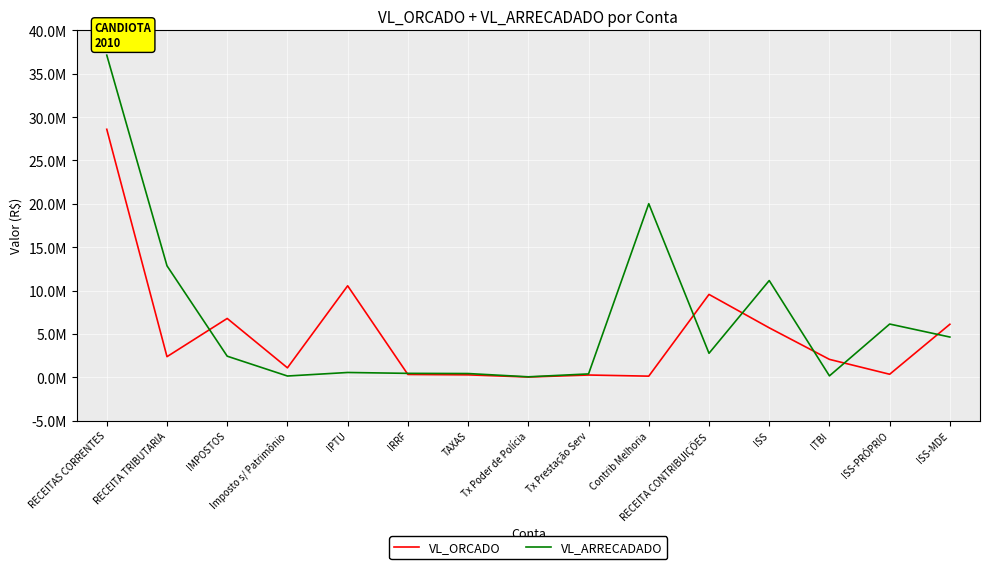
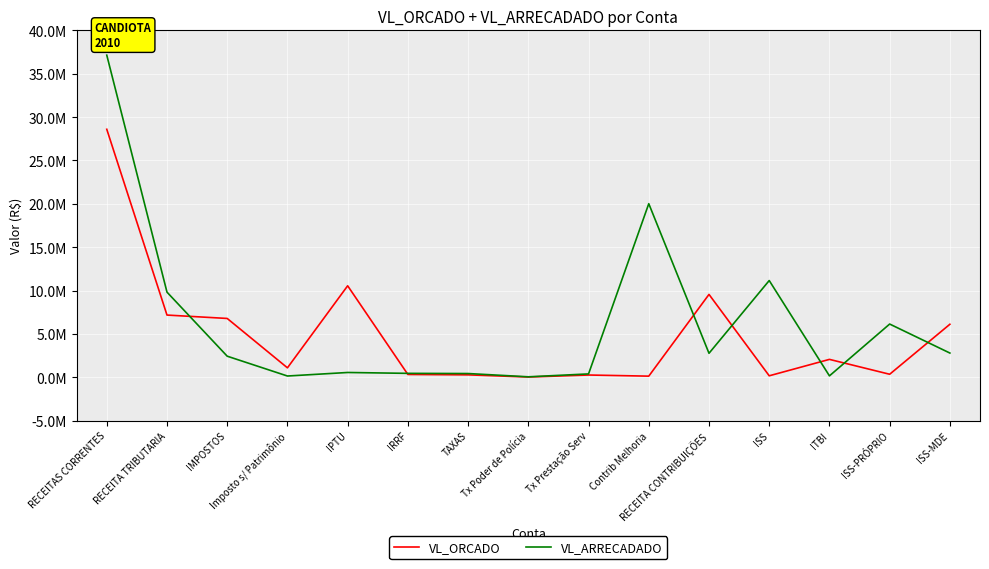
  {
    "VL_ORCADO": {
      "RECEITAS CORRENTES": 29000000,
-     "RECEITA TRIBUTARIA": 2000000,
+     "RECEITA TRIBUTARIA": 7000000,
      "IMPOSTOS": 7000000,
      "Imposto s/ Patrimônio": 1000000,
      "IPTU": 11000000,
      "Contrib Melhoria": 0,
      "RECEITA CONTRIBUIÇÕES": 10000000,
-     "ISS": 6000000,
+     "ISS": 0,
      "ITBI": 2000000,
      "ISS-PRÓPRIO": 0,
      "ISS-MDE": 6000000
    },
    "VL_ARRECADADO": {
-     "RECEITA TRIBUTARIA": 13000000,
+     "RECEITA TRIBUTARIA": 10000000,
      "IMPOSTOS": 2000000,
      "Imposto s/ Patrimônio": 0,
      "IPTU": 1000000,
      "Contrib Melhoria": 20000000,
      "RECEITA CONTRIBUIÇÕES": 3000000,
      "ISS": 11000000,
      "ITBI": 0,
      "ISS-PRÓPRIO": 6000000,
-     "ISS-MDE": 5000000
+     "ISS-MDE": 3000000
    }
  }
